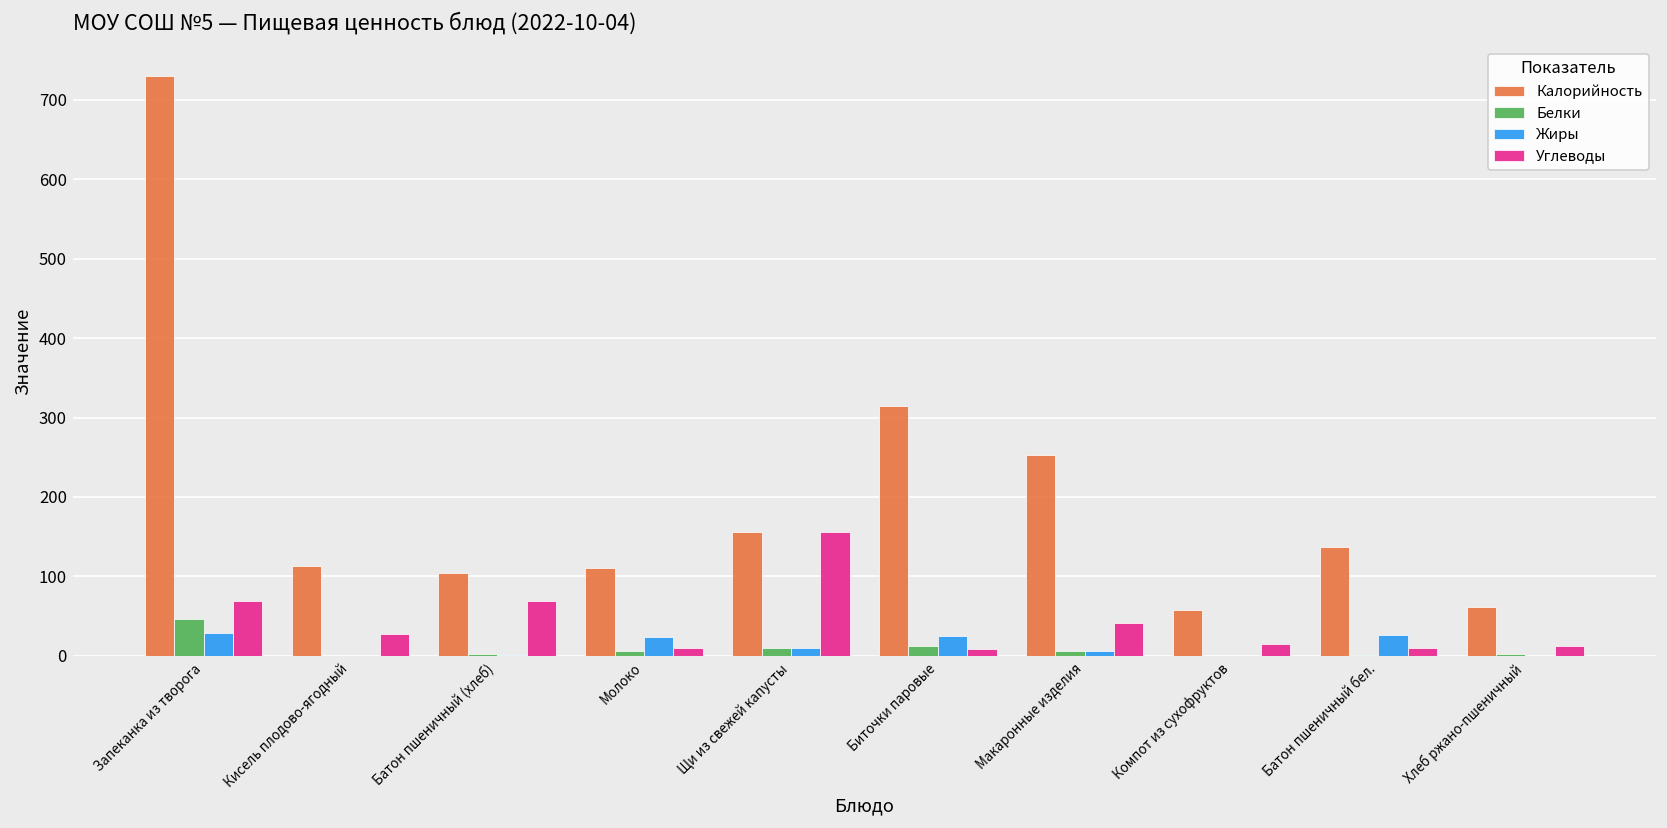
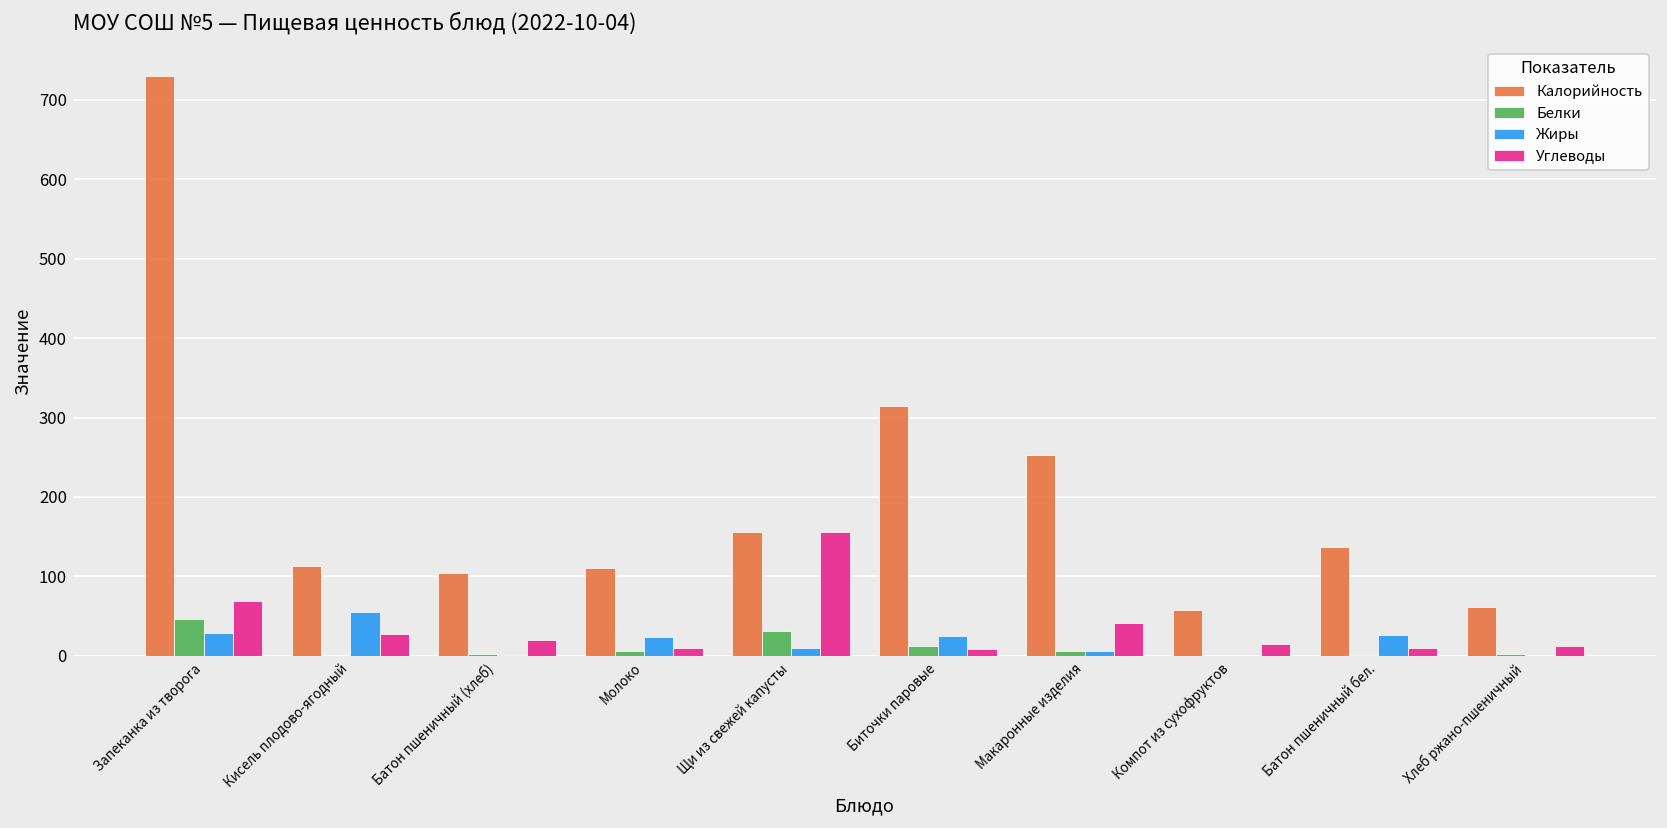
  {
    "Калорийность": {
      "Запеканка из творога": 730,
      "Кисель плодово-ягодный": 110,
      "Батон пшеничный (хлеб)": 100,
      "Молоко": 110,
      "Щи из свежей капусты": 160,
      "Биточки паровые": 310,
      "Макаронные изделия": 250,
      "Компот из сухофруктов": 60,
      "Батон пшеничный бел.": 140,
      "Хлеб ржано-пшеничный": 60
    },
    "Белки": {
      "Запеканка из творога": 50,
      "Молоко": 10,
-     "Щи из свежей капусты": 10,
+     "Щи из свежей капусты": 30,
      "Биточки паровые": 10,
      "Макаронные изделия": 10,
      "Компот из сухофруктов": 0
    },
    "Жиры": {
      "Запеканка из творога": 30,
-     "Кисель плодово-ягодный": 0,
+     "Кисель плодово-ягодный": 60,
      "Молоко": 20,
      "Щи из свежей капусты": 10,
      "Биточки паровые": 30,
      "Макаронные изделия": 10,
      "Компот из сухофруктов": 0,
      "Батон пшеничный бел.": 30
    },
    "Углеводы": {
      "Запеканка из творога": 70,
      "Кисель плодово-ягодный": 30,
-     "Батон пшеничный (хлеб)": 70,
+     "Батон пшеничный (хлеб)": 20,
      "Молоко": 10,
      "Щи из свежей капусты": 160,
      "Биточки паровые": 10,
      "Макаронные изделия": 40,
      "Компот из сухофруктов": 10,
      "Батон пшеничный бел.": 10,
      "Хлеб ржано-пшеничный": 10
    }
  }
